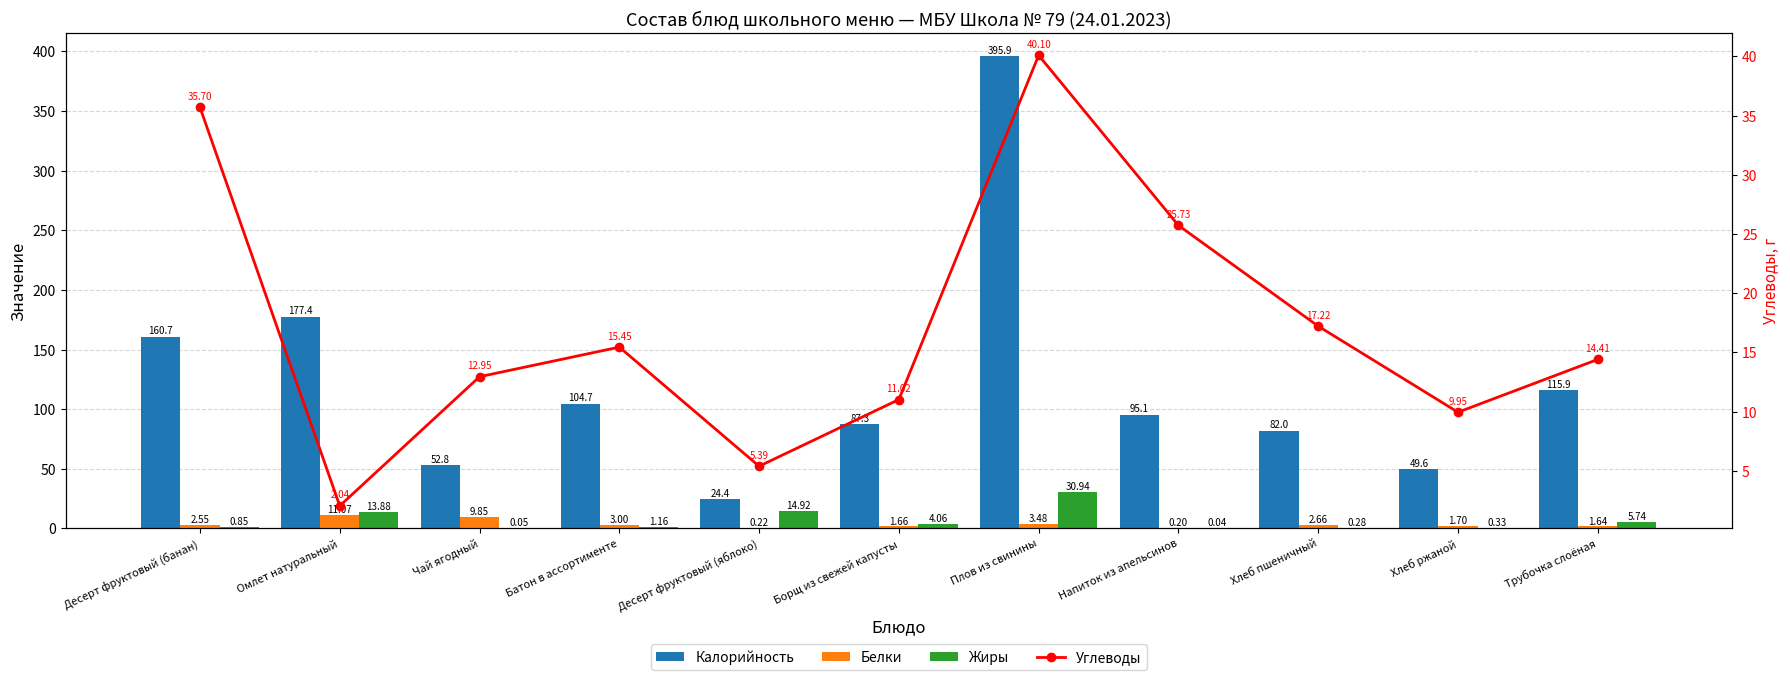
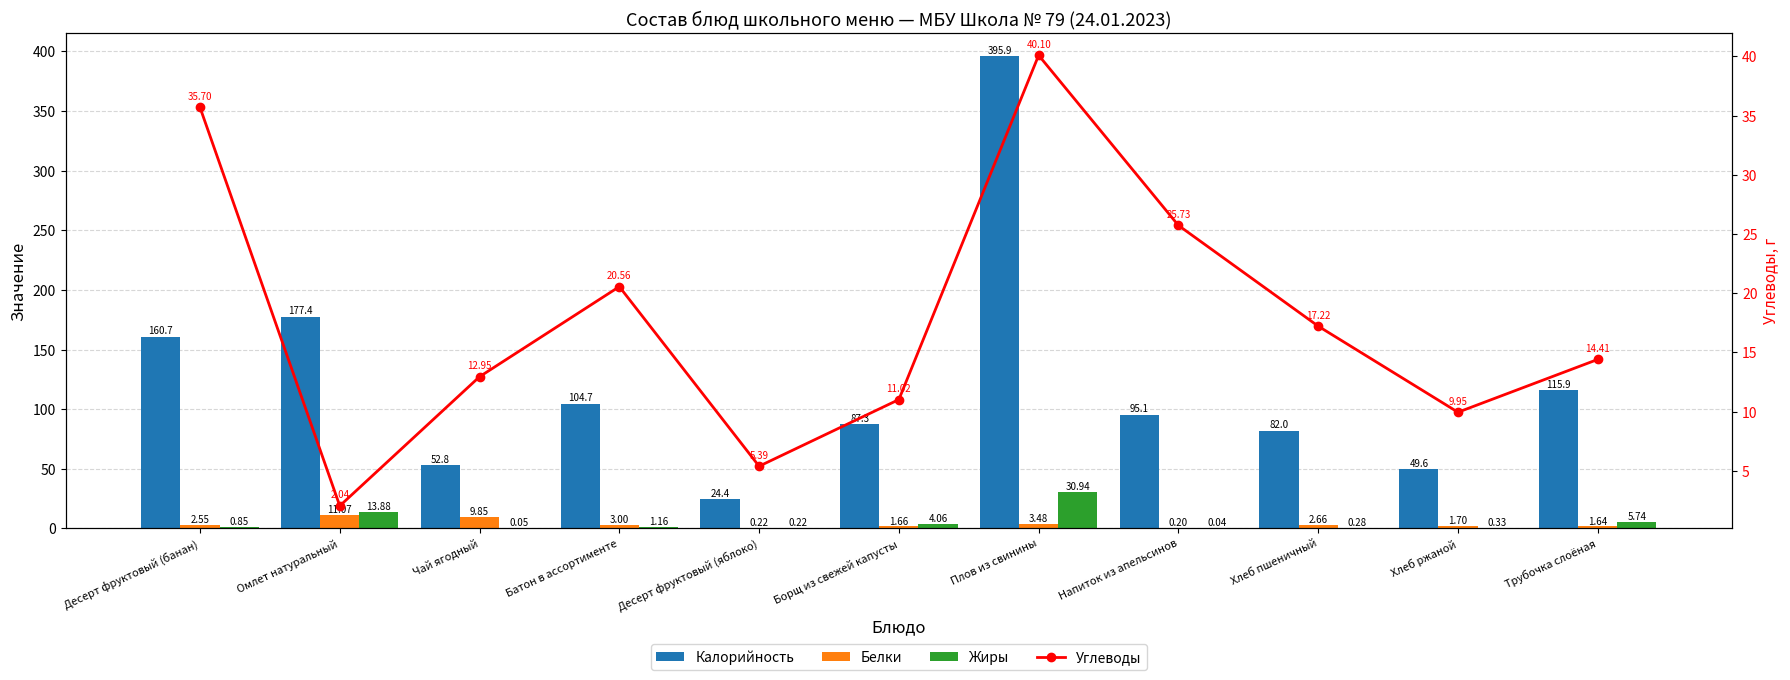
  {
    "Калорийность": {
      "Десерт фруктовый (банан)": 160.7,
      "Омлет натуральный": 177.4,
      "Чай ягодный": 52.8,
      "Батон в ассортименте": 104.7,
      "Десерт фруктовый (яблоко)": 24.4,
      "Борщ из свежей капусты": 87.3,
      "Плов из свинины": 395.9,
      "Напиток из апельсинов": 95.1,
      "Хлеб пшеничный": 82.0,
      "Хлеб ржаной": 49.6,
      "Трубочка слоёная": 115.9
    },
    "Белки": {
      "Десерт фруктовый (банан)": 2.55,
      "Чай ягодный": 9.85,
      "Батон в ассортименте": 3.00,
      "Десерт фруктовый (яблоко)": 0.22,
      "Борщ из свежей капусты": 1.66,
      "Плов из свинины": 3.48,
      "Напиток из апельсинов": 0.20,
      "Хлеб пшеничный": 2.66,
      "Хлеб ржаной": 1.70,
      "Трубочка слоёная": 1.64
    },
    "Жиры": {
      "Десерт фруктовый (банан)": 0.85,
      "Омлет натуральный": 13.88,
      "Чай ягодный": 0.05,
      "Батон в ассортименте": 1.16,
-     "Десерт фруктовый (яблоко)": 14.92,
+     "Десерт фруктовый (яблоко)": 0.22,
      "Борщ из свежей капусты": 4.06,
      "Плов из свинины": 30.94,
      "Напиток из апельсинов": 0.04,
      "Хлеб пшеничный": 0.28,
      "Хлеб ржаной": 0.33,
      "Трубочка слоёная": 5.74
    },
    "Углеводы": {
      "Десерт фруктовый (банан)": 35.70,
      "Омлет натуральный": 2.04,
      "Чай ягодный": 12.95,
-     "Батон в ассортименте": 15.45,
+     "Батон в ассортименте": 20.56,
      "Десерт фруктовый (яблоко)": 5.39,
      "Борщ из свежей капусты": 11.02,
      "Плов из свинины": 40.10,
      "Напиток из апельсинов": 25.73,
      "Хлеб пшеничный": 17.22,
      "Хлеб ржаной": 9.95,
      "Трубочка слоёная": 14.41
    }
  }
